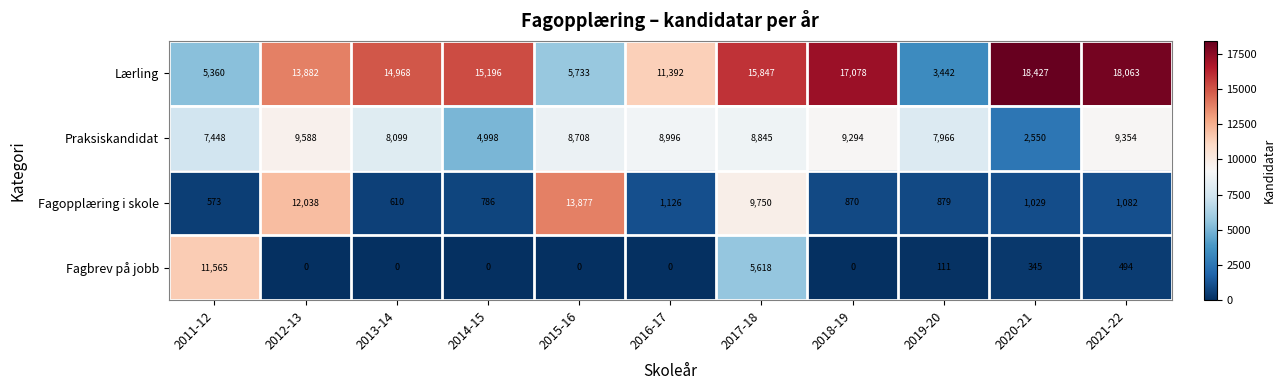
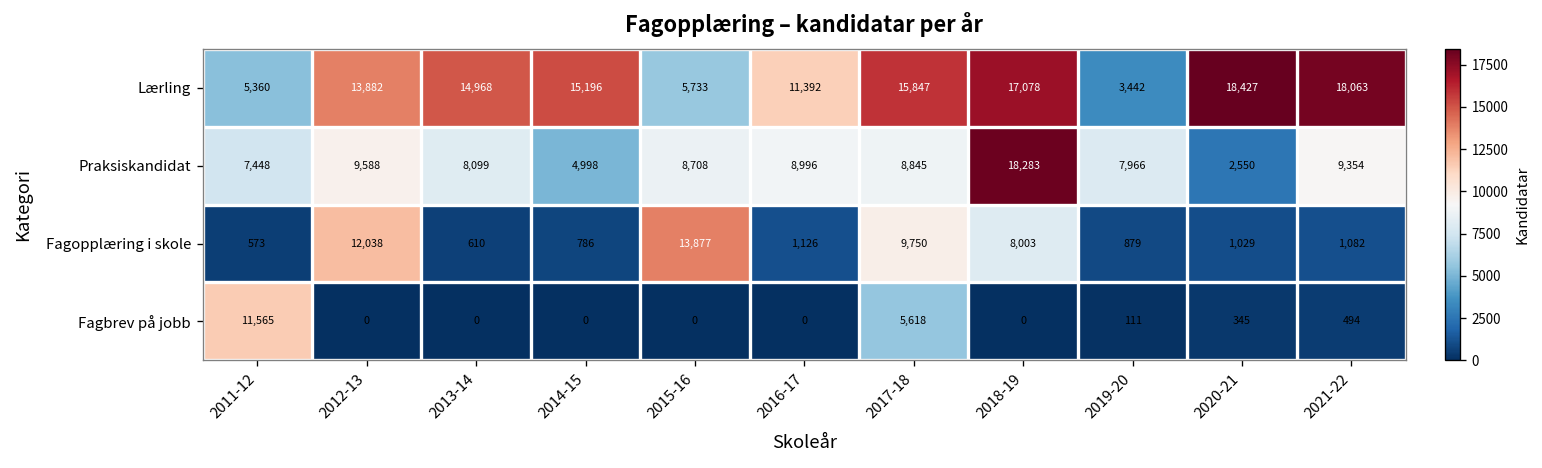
  {
    "Lærling": {
      "2011-12": "5,360",
      "2012-13": "13,882",
      "2013-14": "14,968",
      "2014-15": "15,196",
      "2015-16": "5,733",
      "2016-17": "11,392",
      "2017-18": "15,847",
      "2018-19": "17,078",
      "2019-20": "3,442",
      "2020-21": "18,427",
      "2021-22": "18,063"
    },
    "Praksiskandidat": {
      "2011-12": "7,448",
      "2012-13": "9,588",
      "2013-14": "8,099",
      "2014-15": "4,998",
      "2015-16": "8,708",
      "2016-17": "8,996",
      "2017-18": "8,845",
-     "2018-19": "9,294",
+     "2018-19": "18,283",
      "2019-20": "7,966",
      "2020-21": "2,550",
      "2021-22": "9,354"
    },
    "Fagopplæring i skole": {
      "2011-12": "573",
      "2012-13": "12,038",
      "2013-14": "610",
      "2014-15": "786",
      "2015-16": "13,877",
      "2016-17": "1,126",
      "2017-18": "9,750",
-     "2018-19": "870",
+     "2018-19": "8,003",
      "2019-20": "879",
      "2020-21": "1,029",
      "2021-22": "1,082"
    },
    "Fagbrev på jobb": {
      "2011-12": "11,565",
      "2012-13": "0",
      "2013-14": "0",
      "2014-15": "0",
      "2015-16": "0",
      "2016-17": "0",
      "2017-18": "5,618",
      "2018-19": "0",
      "2019-20": "111",
      "2020-21": "345",
      "2021-22": "494"
    }
  }
